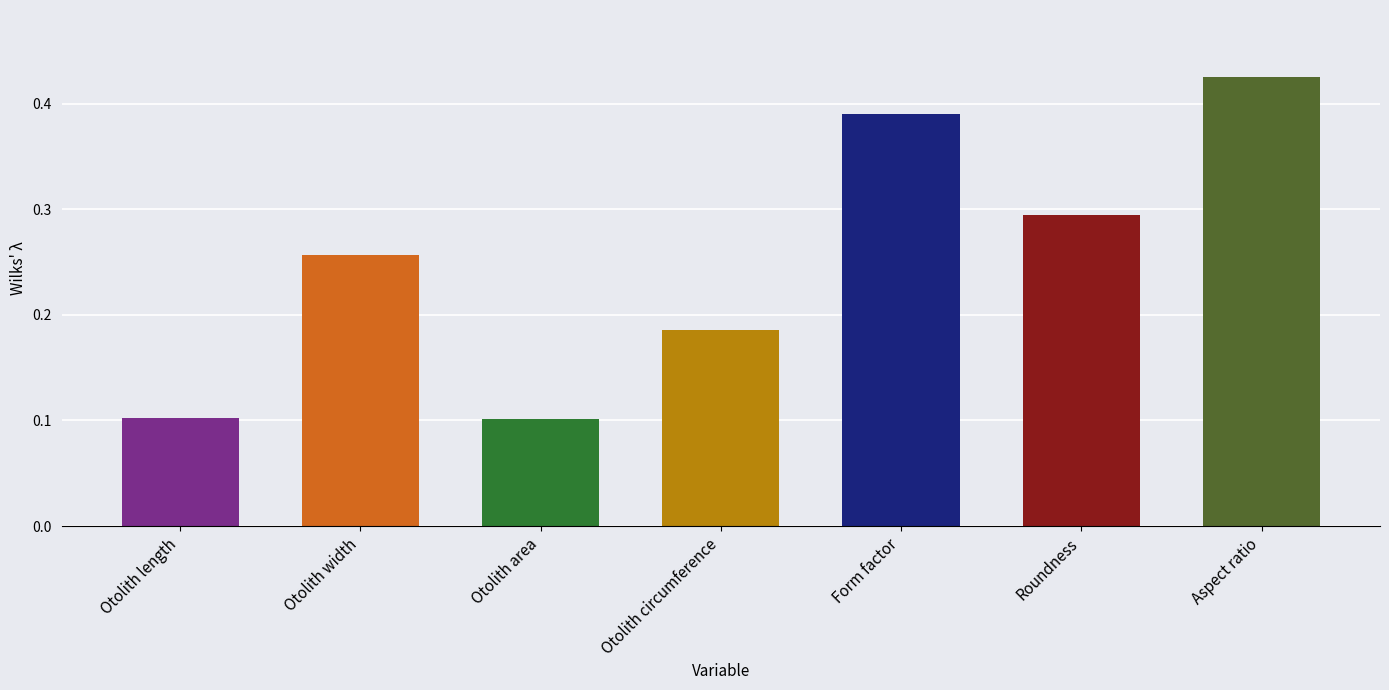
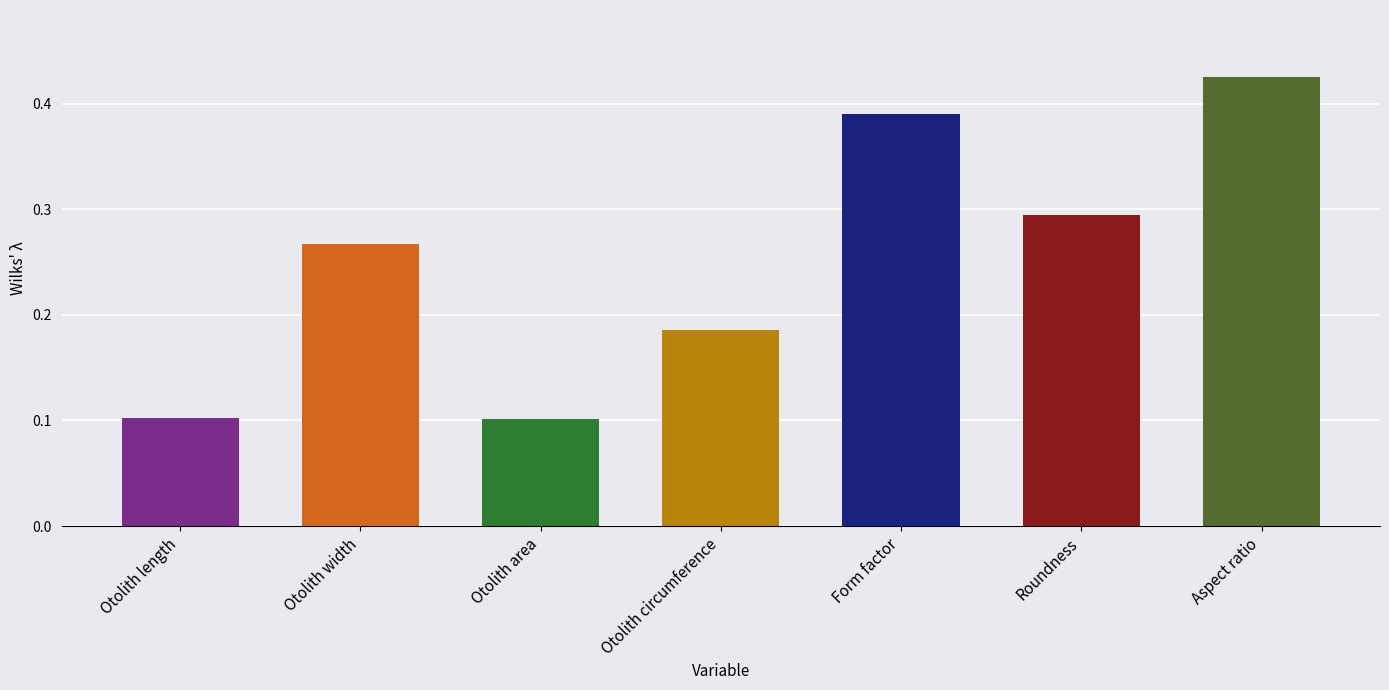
  {
    "Otolith length": 0.102,
-   "Otolith width": 0.257,
+   "Otolith width": 0.267,
    "Otolith area": 0.101,
    "Otolith circumference": 0.186,
    "Form factor": 0.390,
    "Roundness": 0.295,
    "Aspect ratio": 0.425
  }
